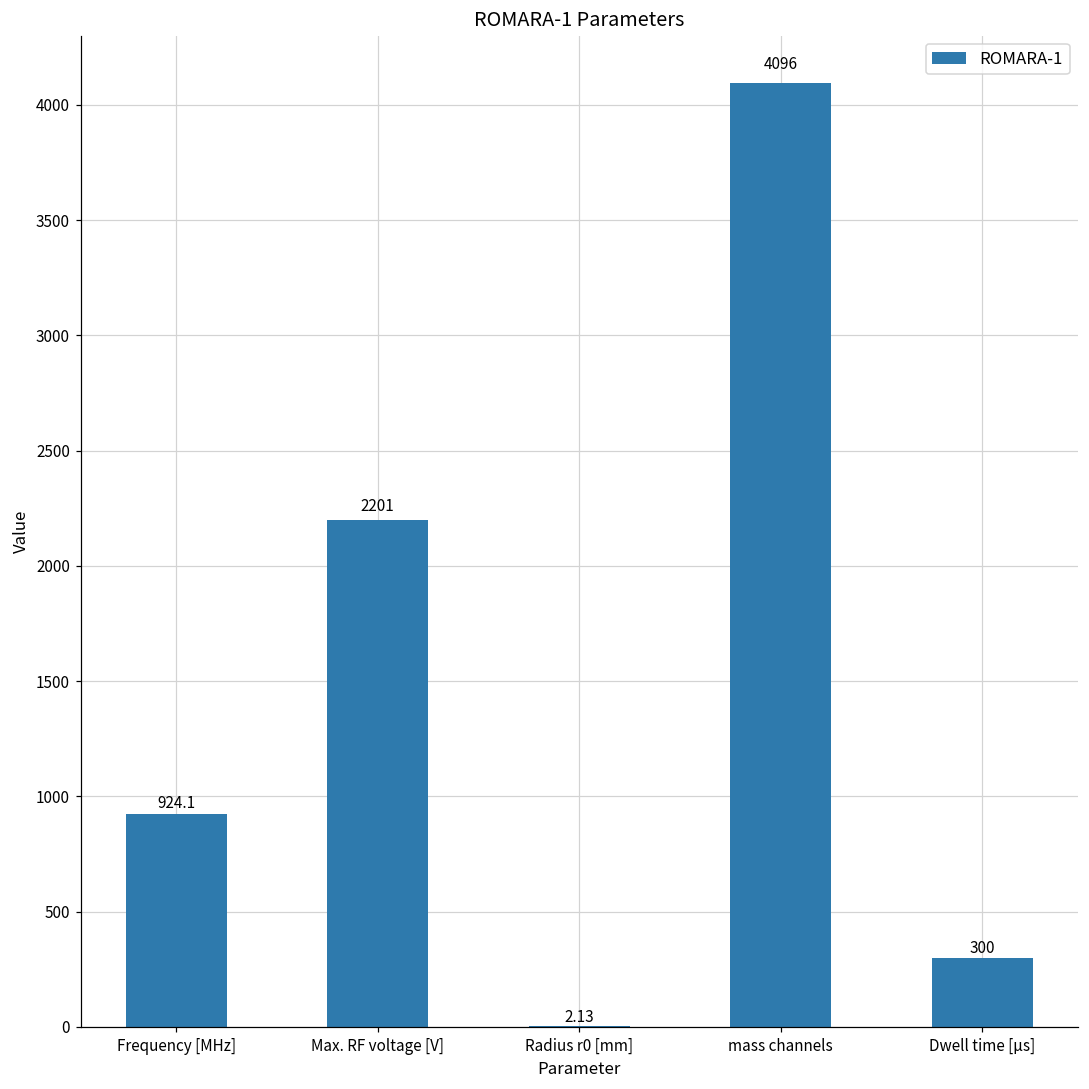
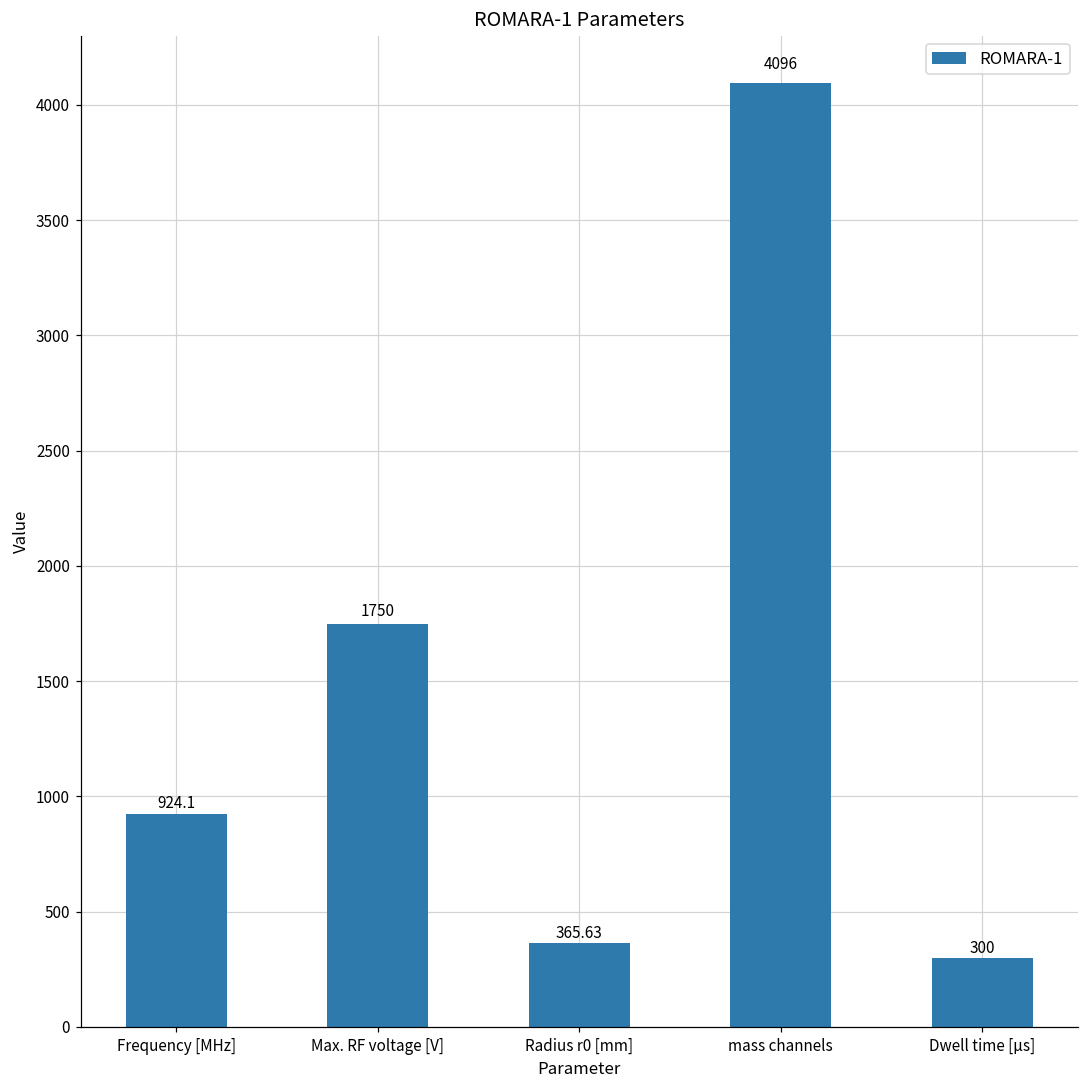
  {
    "Frequency [MHz]": 924.1,
-   "Max. RF voltage [V]": 2201,
-   "Radius r0 [mm]": 2.13,
+   "Max. RF voltage [V]": 1750,
+   "Radius r0 [mm]": 365.63,
    "mass channels": 4096,
    "Dwell time [µs]": 300
  }
